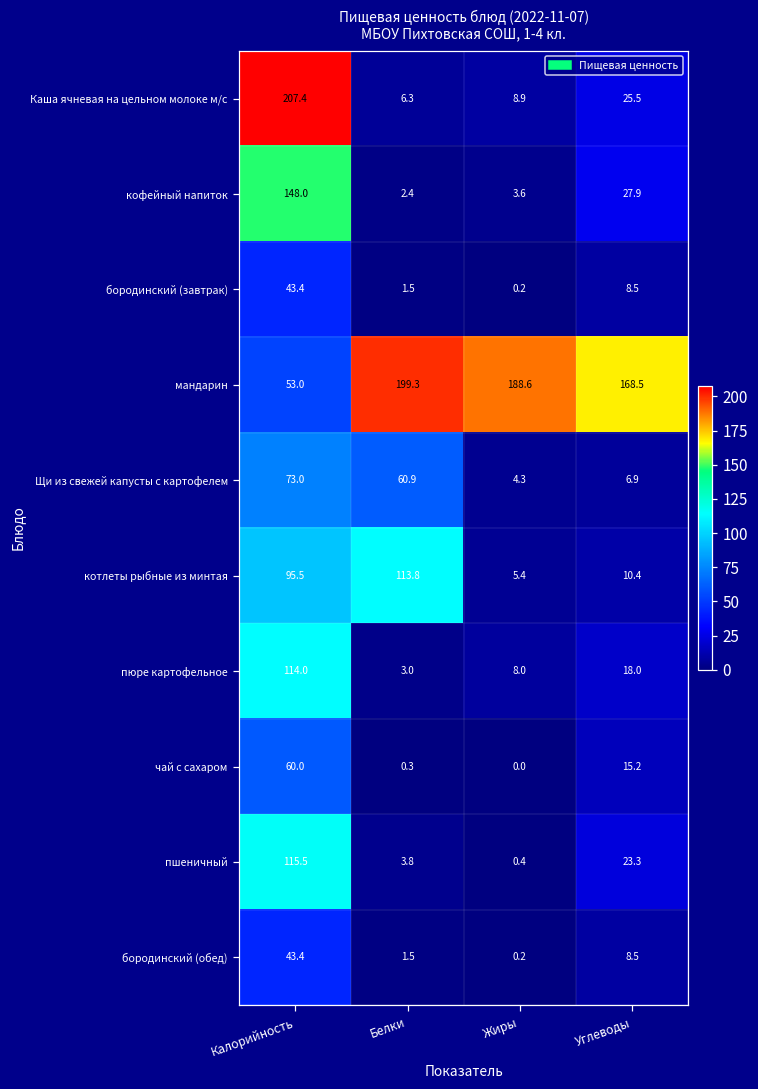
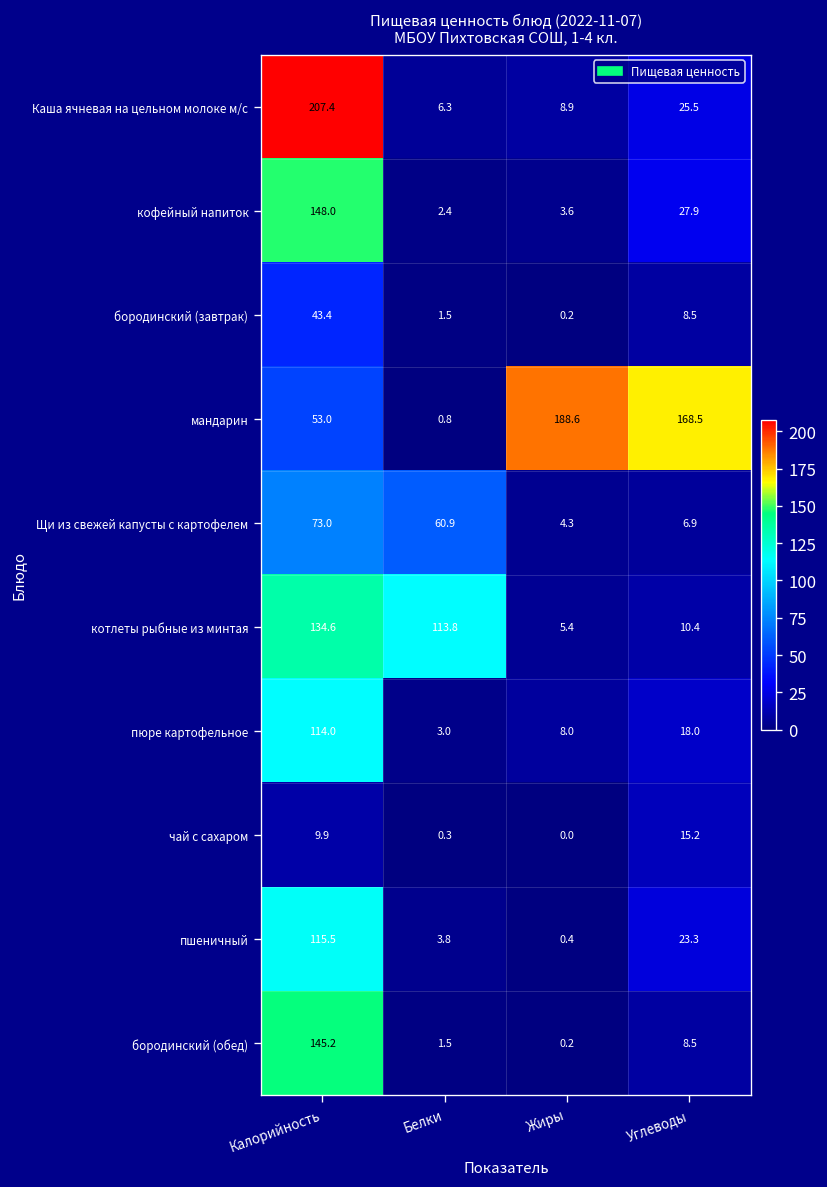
  {
    "Каша ячневая на цельном молоке м/с": {
      "Калорийность": 207.4,
      "Белки": 6.3,
      "Жиры": 8.9,
      "Углеводы": 25.5
    },
    "кофейный напиток": {
      "Калорийность": 148.0,
      "Белки": 2.4,
      "Жиры": 3.6,
      "Углеводы": 27.9
    },
    "бородинский (завтрак)": {
      "Калорийность": 43.4,
      "Белки": 1.5,
      "Жиры": 0.2,
      "Углеводы": 8.5
    },
    "мандарин": {
      "Калорийность": 53.0,
-     "Белки": 199.3,
+     "Белки": 0.8,
      "Жиры": 188.6,
      "Углеводы": 168.5
    },
    "Щи из свежей капусты с картофелем": {
      "Калорийность": 73.0,
      "Белки": 60.9,
      "Жиры": 4.3,
      "Углеводы": 6.9
    },
    "котлеты рыбные из минтая": {
-     "Калорийность": 95.5,
+     "Калорийность": 134.6,
      "Белки": 113.8,
      "Жиры": 5.4,
      "Углеводы": 10.4
    },
    "пюре картофельное": {
      "Калорийность": 114.0,
      "Белки": 3.0,
      "Жиры": 8.0,
      "Углеводы": 18.0
    },
    "чай с сахаром": {
-     "Калорийность": 60.0,
+     "Калорийность": 9.9,
      "Белки": 0.3,
      "Жиры": 0.0,
      "Углеводы": 15.2
    },
    "пшеничный": {
      "Калорийность": 115.5,
      "Белки": 3.8,
      "Жиры": 0.4,
      "Углеводы": 23.3
    },
    "бородинский (обед)": {
-     "Калорийность": 43.4,
+     "Калорийность": 145.2,
      "Белки": 1.5,
      "Жиры": 0.2,
      "Углеводы": 8.5
    }
  }
